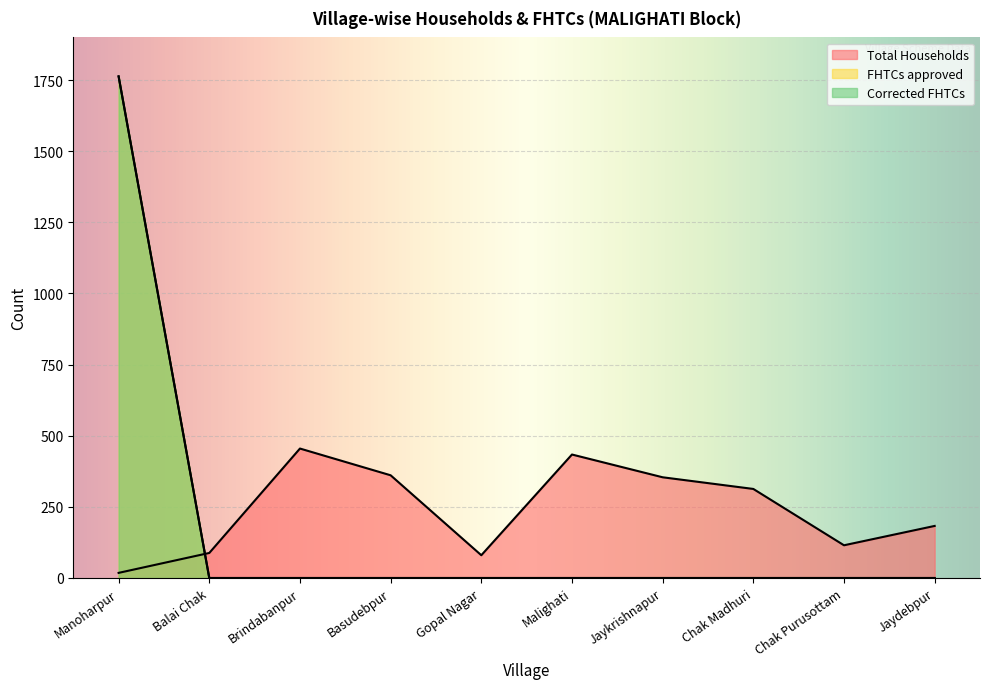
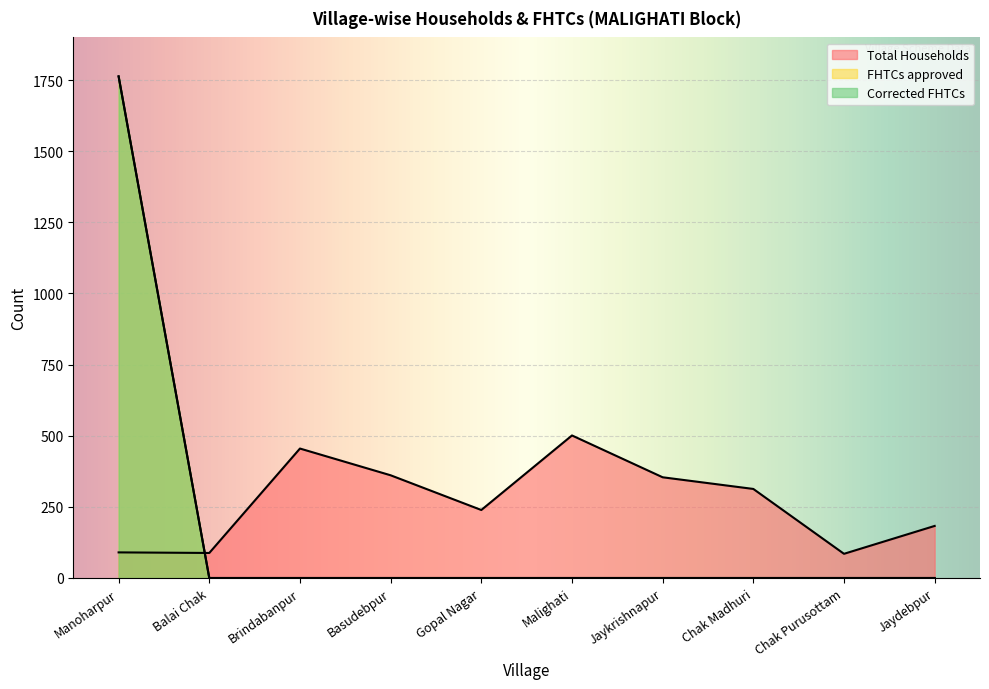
  {
    "Total Households": {
-     "Manoharpur": 20,
+     "Manoharpur": 90,
      "Balai Chak": 90,
      "Brindabanpur": 460,
      "Basudebpur": 360,
-     "Gopal Nagar": 80,
-     "Malighati": 430,
+     "Gopal Nagar": 240,
+     "Malighati": 500,
      "Jaykrishnapur": 350,
      "Chak Madhuri": 310,
-     "Chak Purusottam": 120,
+     "Chak Purusottam": 90,
      "Jaydebpur": 180
    },
    "Corrected FHTCs": {
      "Manoharpur": 1760,
      "Balai Chak": 0,
      "Brindabanpur": 0,
      "Basudebpur": 0,
      "Gopal Nagar": 0,
      "Malighati": 0,
      "Jaykrishnapur": 0,
      "Chak Madhuri": 0,
      "Chak Purusottam": 0,
      "Jaydebpur": 0
    }
  }
